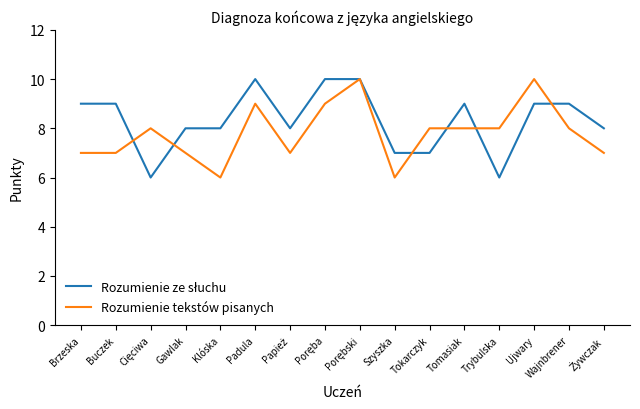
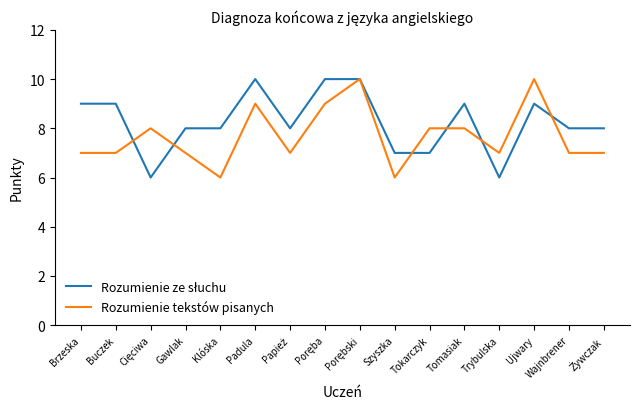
  {
    "Rozumienie ze słuchu": {
      "Brzeska": 9,
      "Buczek": 9,
      "Cięciwa": 6,
      "Gawlak": 8,
      "Klóska": 8,
      "Padula": 10,
      "Papież": 8,
      "Poręba": 10,
      "Szyszka": 7,
      "Tokarczyk": 7,
      "Tomasiak": 9,
      "Trybulska": 6,
      "Ujwary": 9,
-     "Wajnbrener": 9,
+     "Wajnbrener": 8,
      "Żywczak": 8
    },
    "Rozumienie tekstów pisanych": {
      "Brzeska": 7,
      "Buczek": 7,
      "Cięciwa": 8,
      "Gawlak": 7,
      "Klóska": 6,
      "Padula": 9,
      "Papież": 7,
      "Poręba": 9,
      "Szyszka": 6,
      "Tokarczyk": 8,
      "Tomasiak": 8,
-     "Trybulska": 8,
+     "Trybulska": 7,
      "Ujwary": 10,
-     "Wajnbrener": 8,
+     "Wajnbrener": 7,
      "Żywczak": 7
    }
  }
